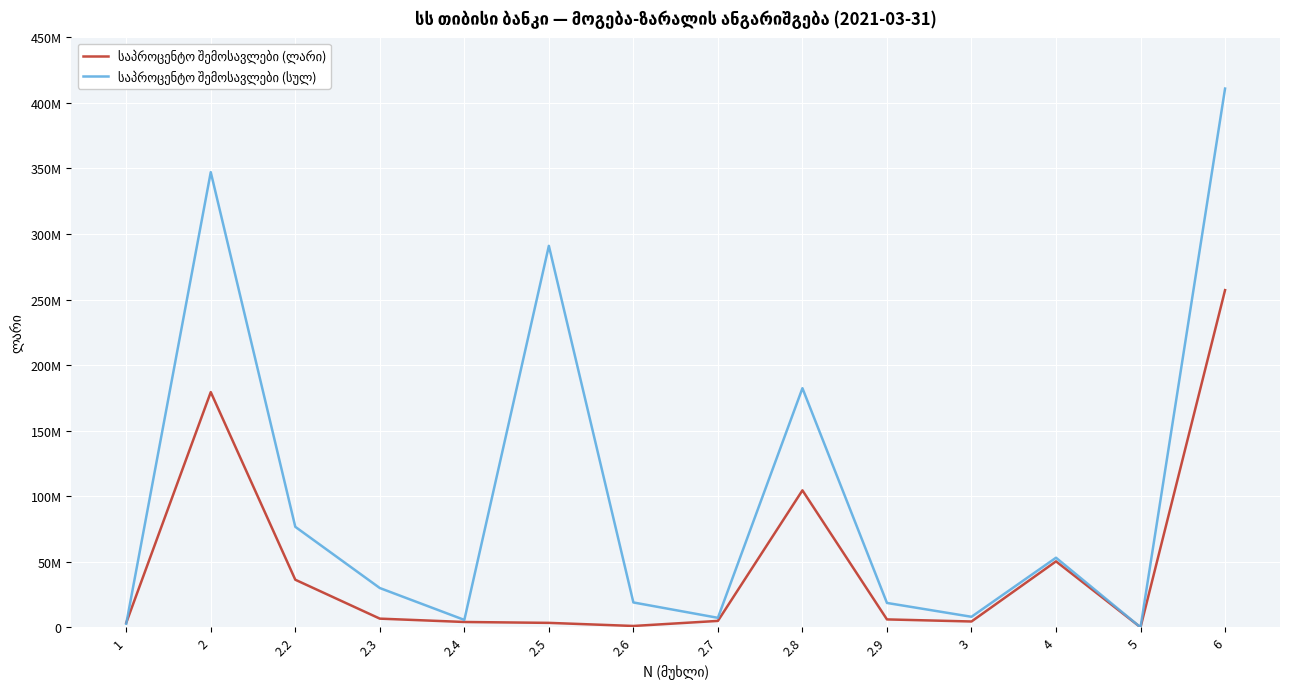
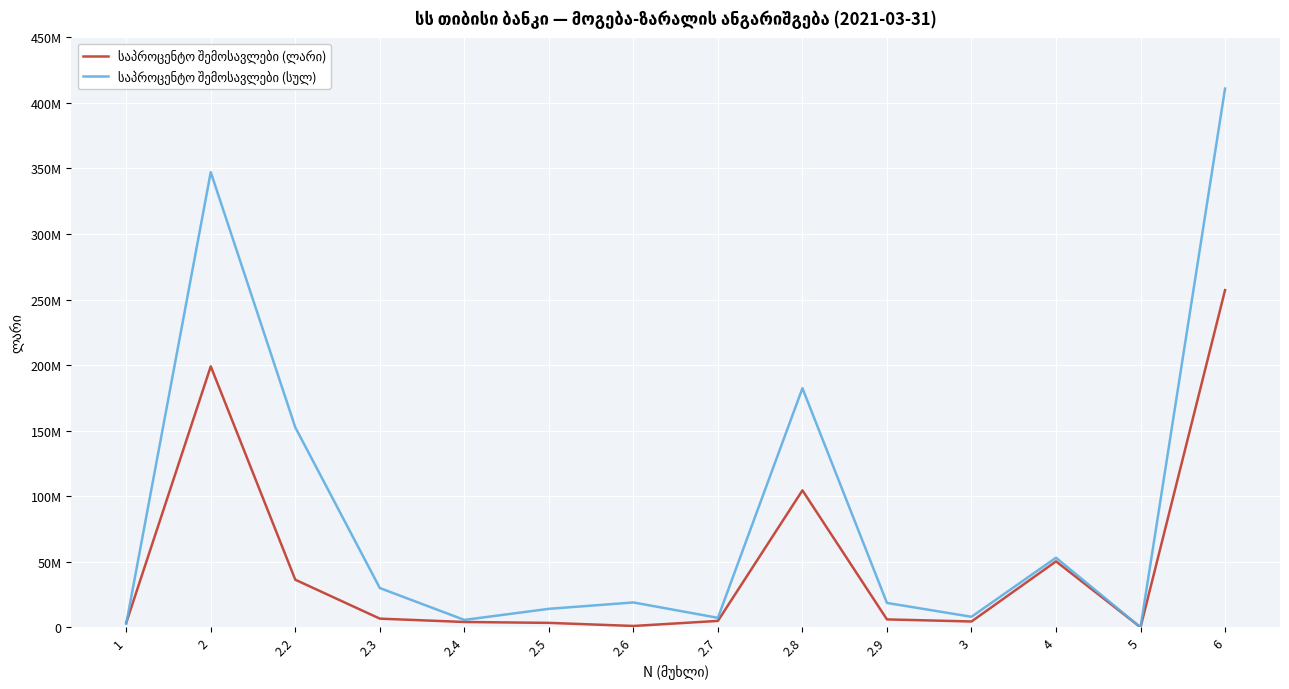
  {
    "საპროცენტო შემოსავლები (ლარი)": {
-     "2": 179000000,
+     "2": 199000000,
      "2.2": 36000000,
      "2.3": 7000000,
      "2.5": 3000000,
      "2.6": 1000000,
      "2.7": 5000000,
      "2.8": 104000000,
      "2.9": 6000000,
      "3": 4000000,
      "4": 50000000,
      "6": 257000000
    },
    "საპროცენტო შემოსავლები (სულ)": {
      "2": 347000000,
-     "2.2": 77000000,
+     "2.2": 153000000,
      "2.3": 30000000,
-     "2.5": 291000000,
+     "2.5": 14000000,
      "2.6": 19000000,
      "2.7": 7000000,
      "2.8": 182000000,
      "2.9": 19000000,
      "3": 8000000,
      "4": 53000000,
      "6": 411000000
    }
  }
